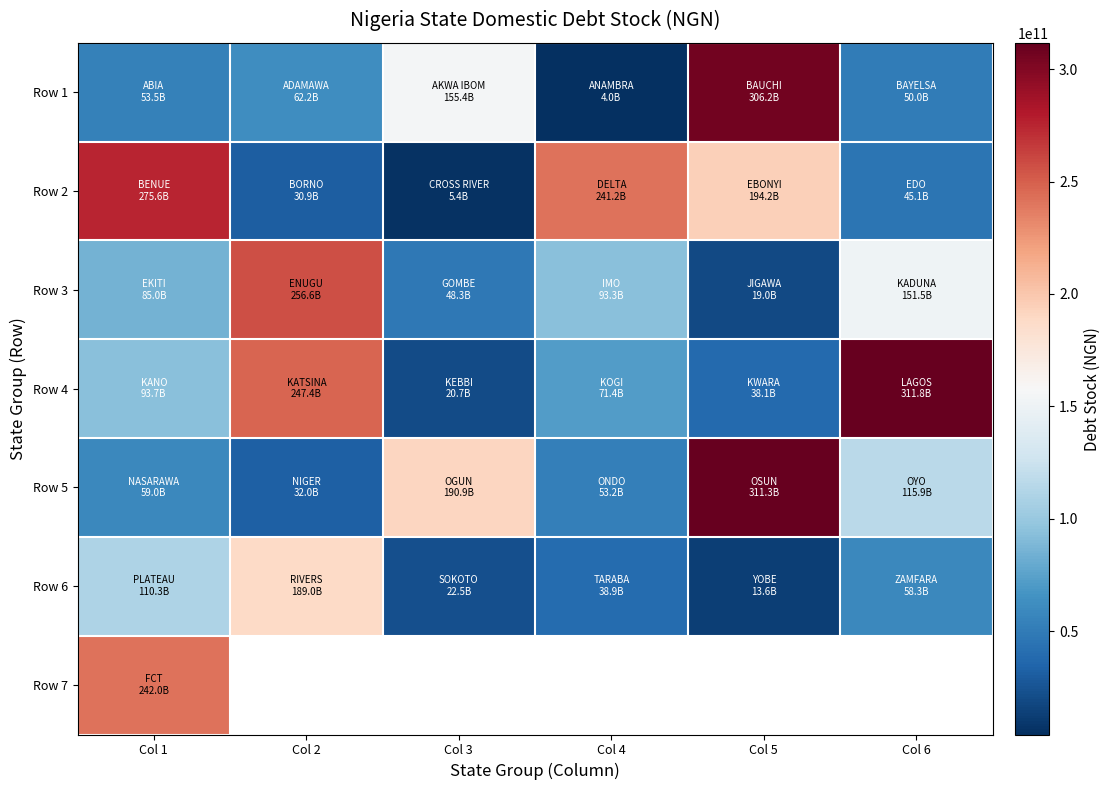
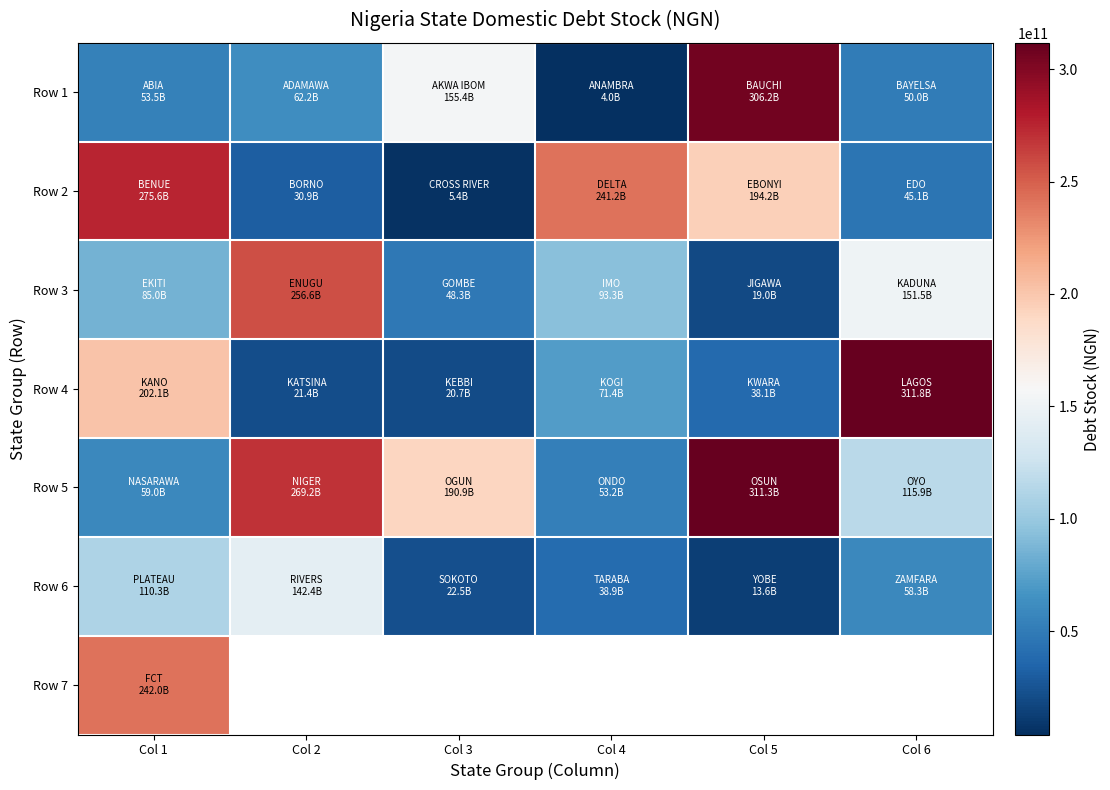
  {
    "Row 1": {
      "Col 1": "53.5B",
      "Col 2": "62.2B",
      "Col 3": "155.4B",
      "Col 4": "4.0B",
      "Col 5": "306.2B",
      "Col 6": "50.0B"
    },
    "Row 2": {
      "Col 1": "275.6B",
      "Col 2": "30.9B",
      "Col 3": "5.4B",
      "Col 4": "241.2B",
      "Col 5": "194.2B",
      "Col 6": "45.1B"
    },
    "Row 3": {
      "Col 1": "85.0B",
      "Col 2": "256.6B",
      "Col 3": "48.3B",
      "Col 4": "93.3B",
      "Col 5": "19.0B",
      "Col 6": "151.5B"
    },
    "Row 4": {
-     "Col 1": "93.7B",
-     "Col 2": "247.4B",
+     "Col 1": "202.1B",
+     "Col 2": "21.4B",
      "Col 3": "20.7B",
      "Col 4": "71.4B",
      "Col 5": "38.1B",
      "Col 6": "311.8B"
    },
    "Row 5": {
      "Col 1": "59.0B",
-     "Col 2": "32.0B",
+     "Col 2": "269.2B",
      "Col 3": "190.9B",
      "Col 4": "53.2B",
      "Col 5": "311.3B",
      "Col 6": "115.9B"
    },
    "Row 6": {
      "Col 1": "110.3B",
-     "Col 2": "189.0B",
+     "Col 2": "142.4B",
      "Col 3": "22.5B",
      "Col 4": "38.9B",
      "Col 5": "13.6B",
      "Col 6": "58.3B"
    },
    "Row 7": {
      "Col 1": "242.0B"
    }
  }
